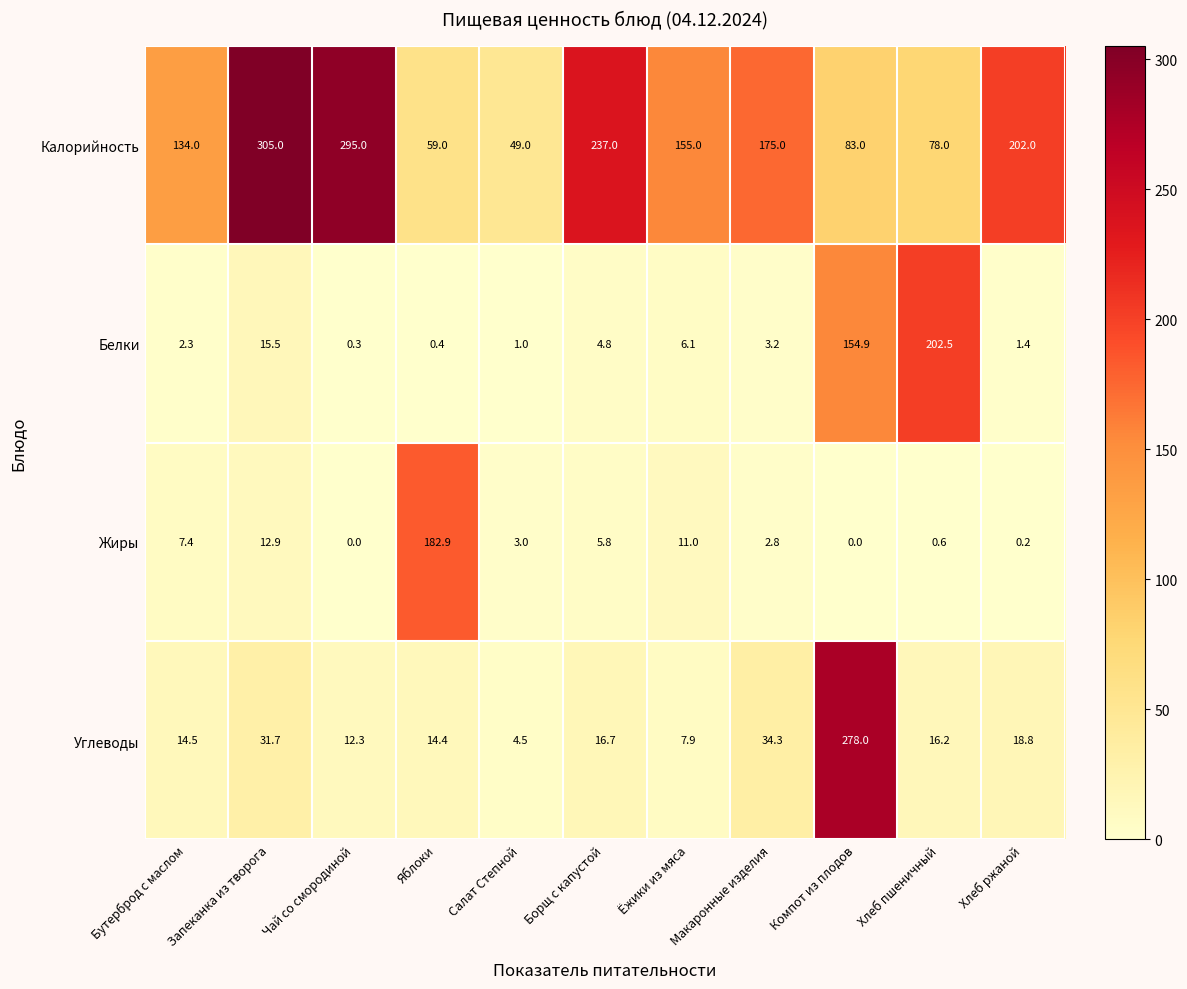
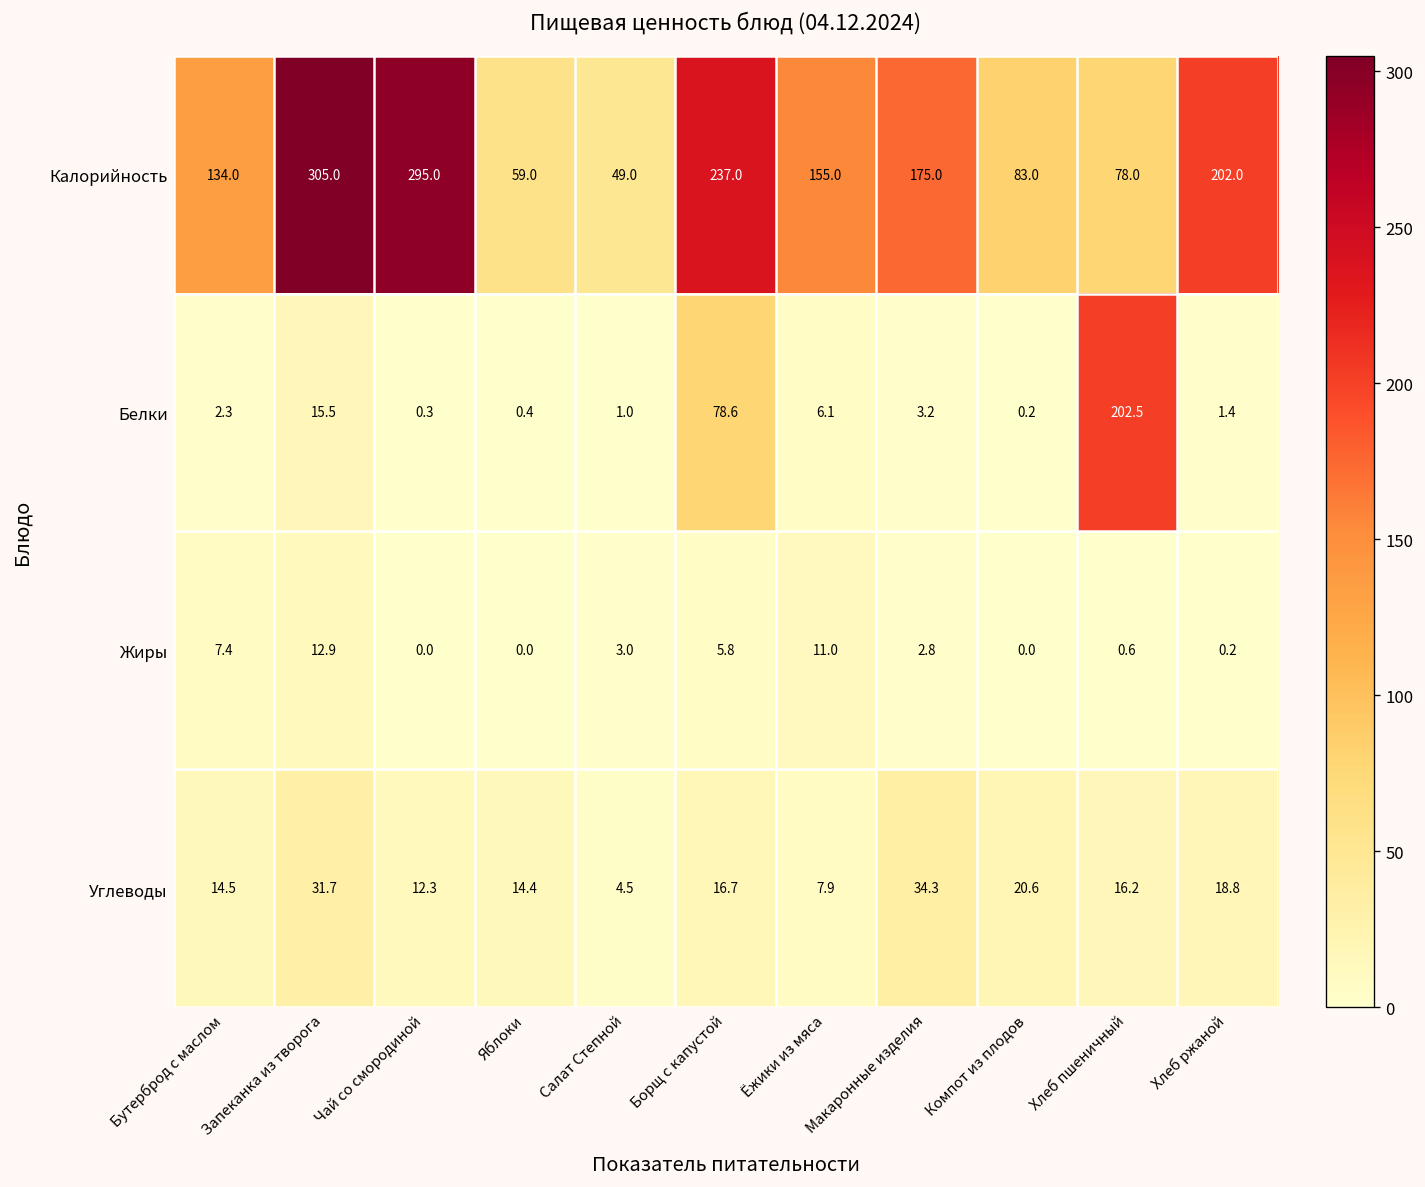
  {
    "Калорийность": {
      "Бутерброд с маслом": 134.0,
      "Запеканка из творога": 305.0,
      "Чай со смородиной": 295.0,
      "Яблоки": 59.0,
      "Салат Степной": 49.0,
      "Борщ с капустой": 237.0,
      "Ёжики из мяса": 155.0,
      "Макаронные изделия": 175.0,
      "Компот из плодов": 83.0,
      "Хлеб пшеничный": 78.0,
      "Хлеб ржаной": 202.0
    },
    "Белки": {
      "Бутерброд с маслом": 2.3,
      "Запеканка из творога": 15.5,
      "Чай со смородиной": 0.3,
      "Яблоки": 0.4,
      "Салат Степной": 1.0,
-     "Борщ с капустой": 4.8,
+     "Борщ с капустой": 78.6,
      "Ёжики из мяса": 6.1,
      "Макаронные изделия": 3.2,
-     "Компот из плодов": 154.9,
+     "Компот из плодов": 0.2,
      "Хлеб пшеничный": 202.5,
      "Хлеб ржаной": 1.4
    },
    "Жиры": {
      "Бутерброд с маслом": 7.4,
      "Запеканка из творога": 12.9,
      "Чай со смородиной": 0.0,
-     "Яблоки": 182.9,
+     "Яблоки": 0.0,
      "Салат Степной": 3.0,
      "Борщ с капустой": 5.8,
      "Ёжики из мяса": 11.0,
      "Макаронные изделия": 2.8,
      "Компот из плодов": 0.0,
      "Хлеб пшеничный": 0.6,
      "Хлеб ржаной": 0.2
    },
    "Углеводы": {
      "Бутерброд с маслом": 14.5,
      "Запеканка из творога": 31.7,
      "Чай со смородиной": 12.3,
      "Яблоки": 14.4,
      "Салат Степной": 4.5,
      "Борщ с капустой": 16.7,
      "Ёжики из мяса": 7.9,
      "Макаронные изделия": 34.3,
-     "Компот из плодов": 278.0,
+     "Компот из плодов": 20.6,
      "Хлеб пшеничный": 16.2,
      "Хлеб ржаной": 18.8
    }
  }
